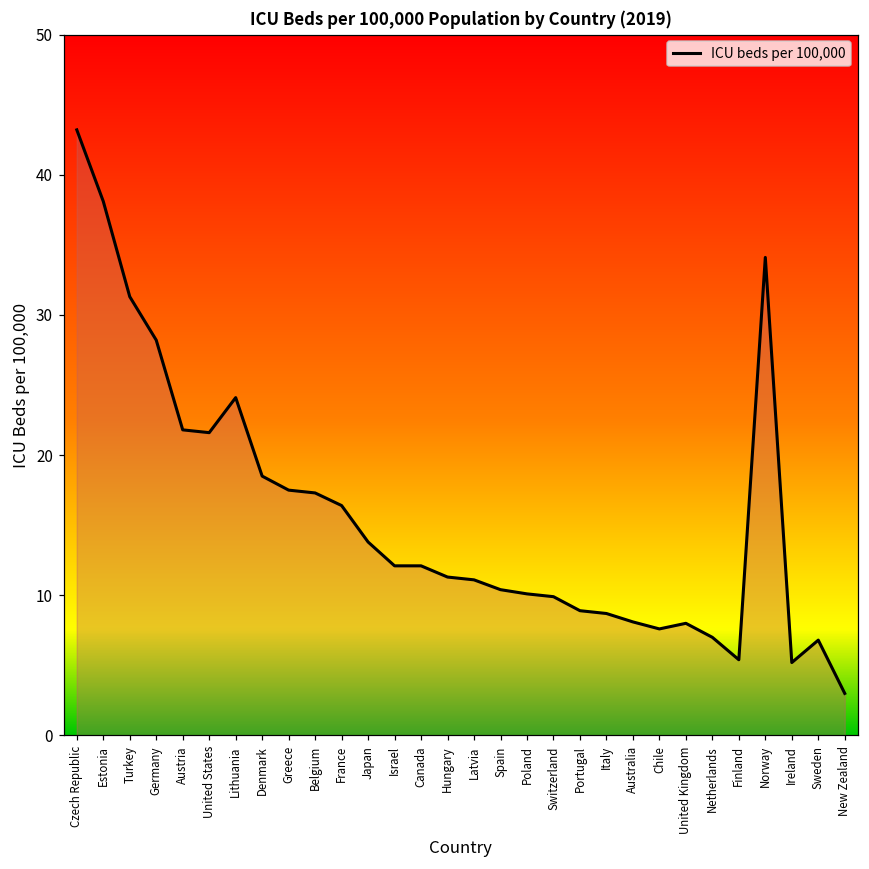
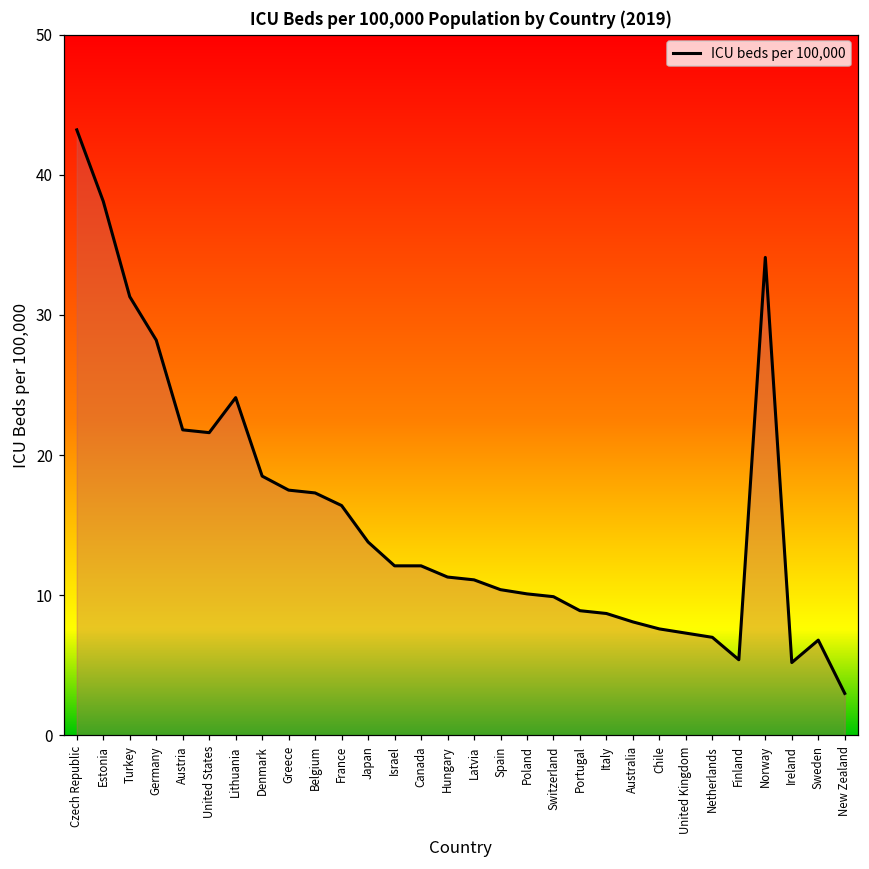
  {
    "Czech Republic": 43.2,
    "Estonia": 38.1,
    "Turkey": 31.3,
    "Germany": 28.2,
    "Austria": 21.8,
    "United States": 21.6,
    "Lithuania": 24.1,
    "Denmark": 18.5,
    "Greece": 17.5,
    "Belgium": 17.3,
    "France": 16.4,
    "Japan": 13.8,
    "Israel": 12.1,
    "Canada": 12.1,
    "Hungary": 11.3,
    "Latvia": 11.1,
    "Spain": 10.4,
    "Poland": 10.1,
    "Switzerland": 9.9,
    "Portugal": 8.9,
    "Italy": 8.7,
    "Australia": 8.1,
    "Chile": 7.6,
-   "United Kingdom": 8.0,
+   "United Kingdom": 7.3,
    "Netherlands": 7.0,
    "Finland": 5.4,
    "Norway": 34.1,
    "Ireland": 5.2,
    "Sweden": 6.8,
    "New Zealand": 3.0
  }
